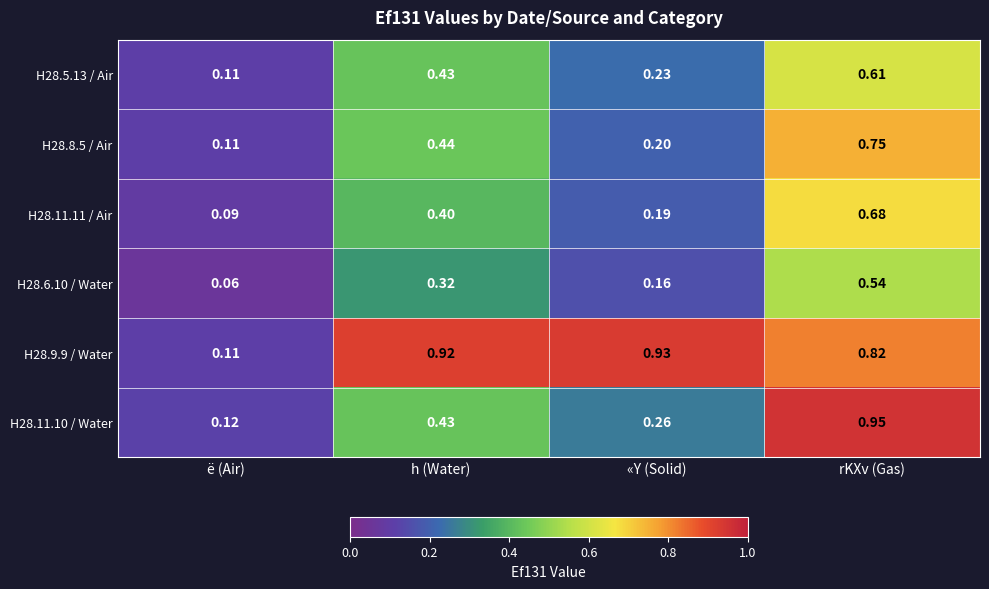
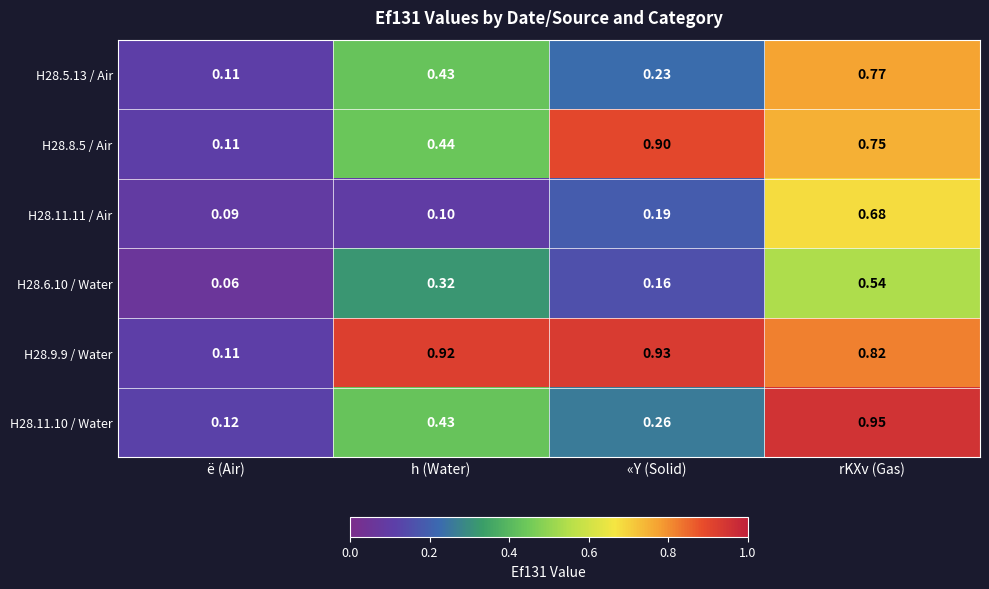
  {
    "H28.5.13 / Air": {
      "ë (Air)": 0.11,
      "h (Water)": 0.43,
      "«Y (Solid)": 0.23,
-     "rKXv (Gas)": 0.61
+     "rKXv (Gas)": 0.77
    },
    "H28.8.5 / Air": {
      "ë (Air)": 0.11,
      "h (Water)": 0.44,
-     "«Y (Solid)": 0.20,
+     "«Y (Solid)": 0.90,
      "rKXv (Gas)": 0.75
    },
    "H28.11.11 / Air": {
      "ë (Air)": 0.09,
-     "h (Water)": 0.40,
+     "h (Water)": 0.10,
      "«Y (Solid)": 0.19,
      "rKXv (Gas)": 0.68
    },
    "H28.6.10 / Water": {
      "ë (Air)": 0.06,
      "h (Water)": 0.32,
      "«Y (Solid)": 0.16,
      "rKXv (Gas)": 0.54
    },
    "H28.9.9 / Water": {
      "ë (Air)": 0.11,
      "h (Water)": 0.92,
      "«Y (Solid)": 0.93,
      "rKXv (Gas)": 0.82
    },
    "H28.11.10 / Water": {
      "ë (Air)": 0.12,
      "h (Water)": 0.43,
      "«Y (Solid)": 0.26,
      "rKXv (Gas)": 0.95
    }
  }
